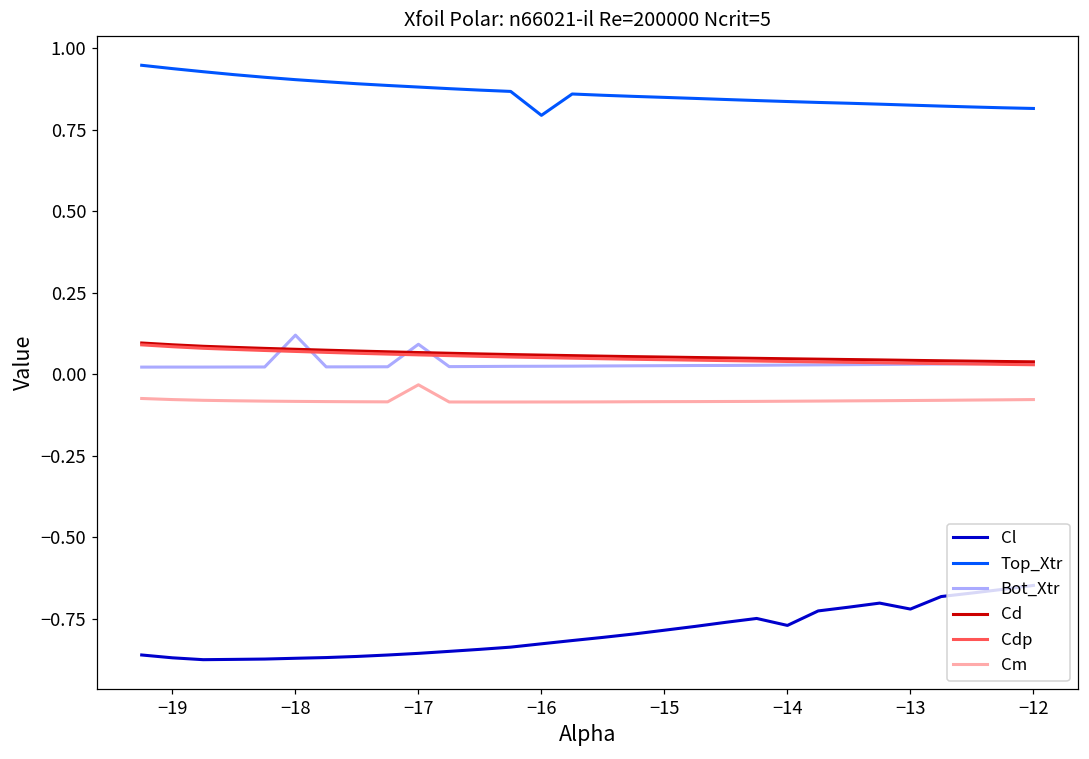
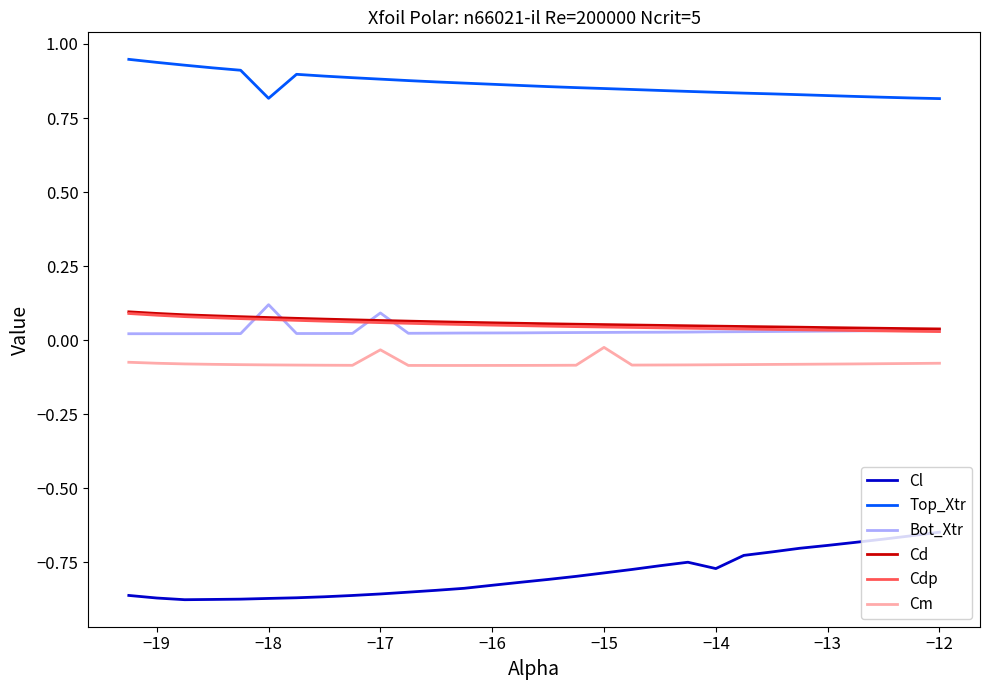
  {
    "Cl": {
      "−19": -0.87,
      "−18": -0.87,
      "−17": -0.86,
      "−16": -0.83,
      "−15": -0.79,
      "−14": -0.77,
-     "−13": -0.72
+     "−13": -0.69
    },
    "Top_Xtr": {
      "−19": 0.94,
-     "−18": 0.90,
+     "−18": 0.82,
      "−17": 0.88,
-     "−16": 0.79,
+     "−16": 0.86,
      "−15": 0.85,
      "−14": 0.84,
      "−13": 0.83,
      "−12": 0.82
    },
    "Bot_Xtr": {
      "−19": 0.02,
      "−18": 0.12,
      "−17": 0.09,
      "−16": 0.02,
      "−15": 0.03,
      "−14": 0.03
    },
    "Cd": {
      "−13": 0.04
    },
    "Cm": {
      "−19": -0.08,
      "−18": -0.08,
      "−17": -0.03,
      "−16": -0.09,
-     "−15": -0.08,
+     "−15": -0.02,
      "−14": -0.08,
      "−13": -0.08,
      "−12": -0.08
    }
  }
